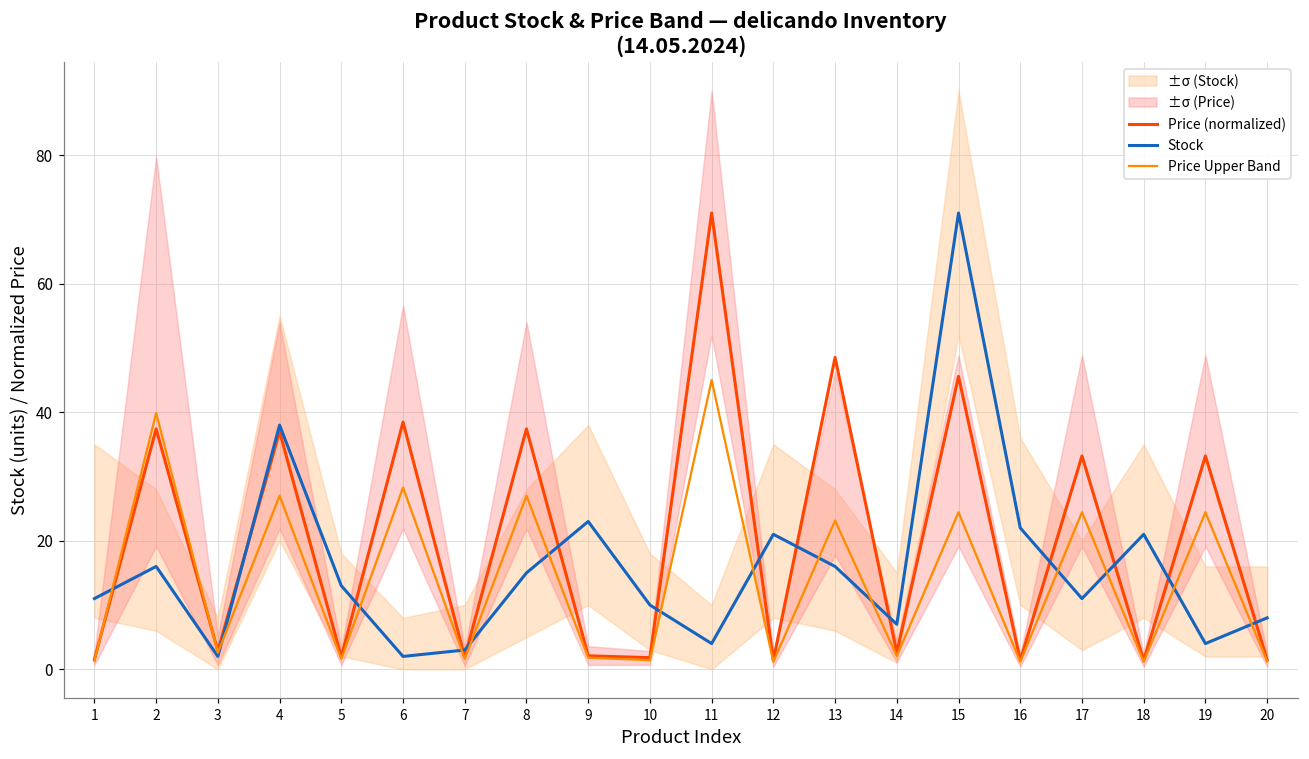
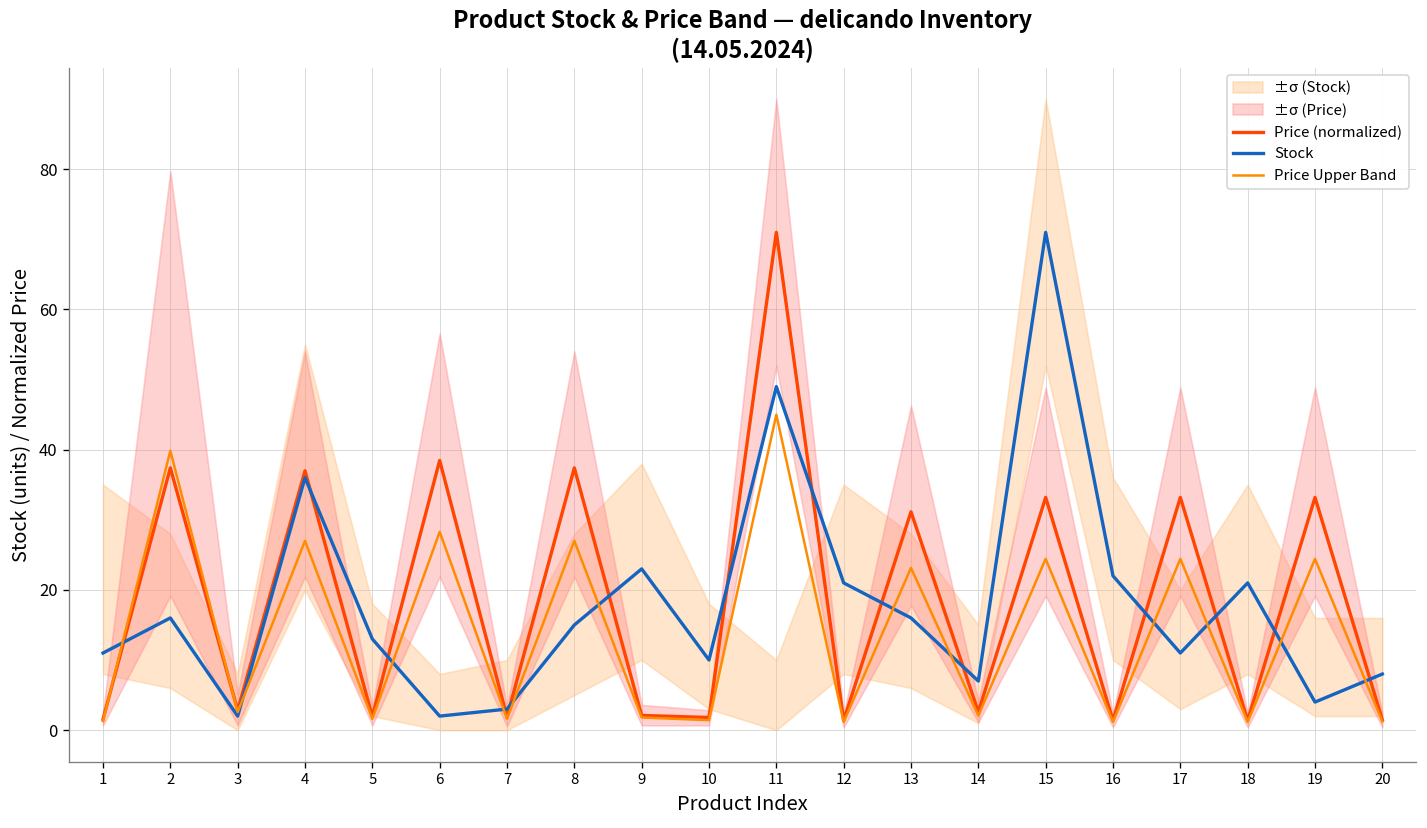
  {
    "Price (normalized)": {
      "2": 37,
      "4": 37,
      "6": 38,
      "8": 37,
      "11": 71,
-     "13": 49,
+     "13": 31,
      "14": 3,
-     "15": 46,
+     "15": 33,
      "17": 33,
      "19": 33
    },
    "Stock": {
      "1": 11,
      "2": 16,
      "3": 2,
-     "4": 38,
+     "4": 36,
      "5": 13,
      "6": 2,
      "8": 15,
      "9": 23,
      "10": 10,
-     "11": 4,
+     "11": 49,
      "12": 21,
      "13": 16,
      "14": 7,
      "15": 71,
      "16": 22,
      "17": 11,
      "18": 21,
      "19": 4,
      "20": 8
    },
    "Price Upper Band": {
      "2": 40,
      "4": 27,
      "6": 28,
      "8": 27,
      "11": 45,
      "13": 23,
      "14": 2,
      "15": 24,
      "17": 24,
      "19": 24
    }
  }
